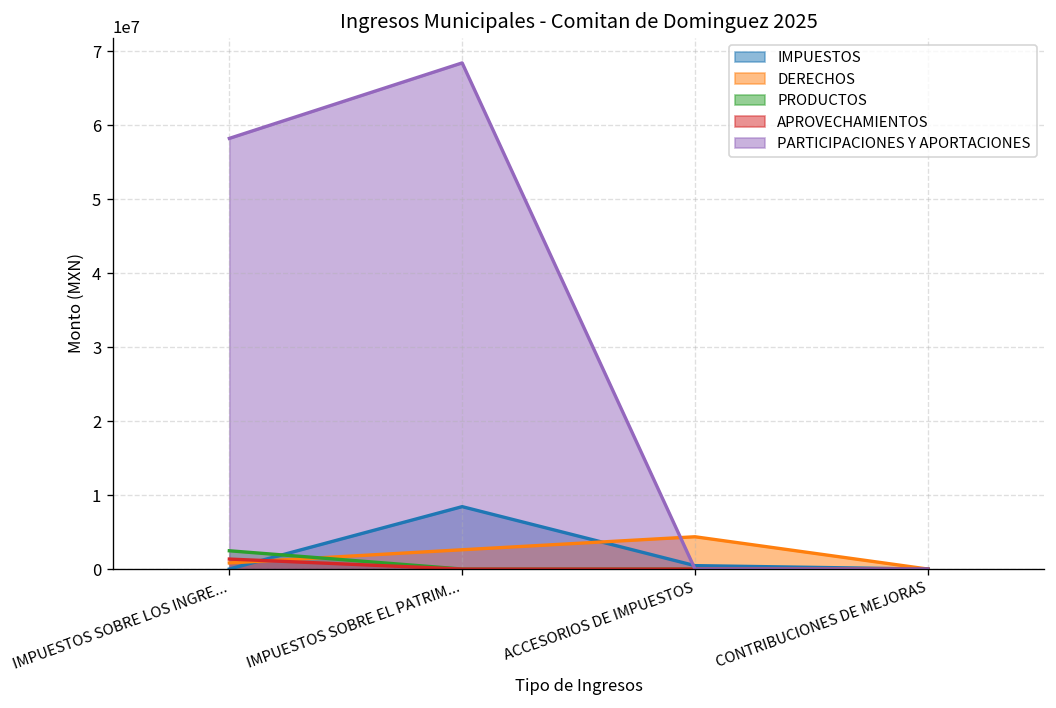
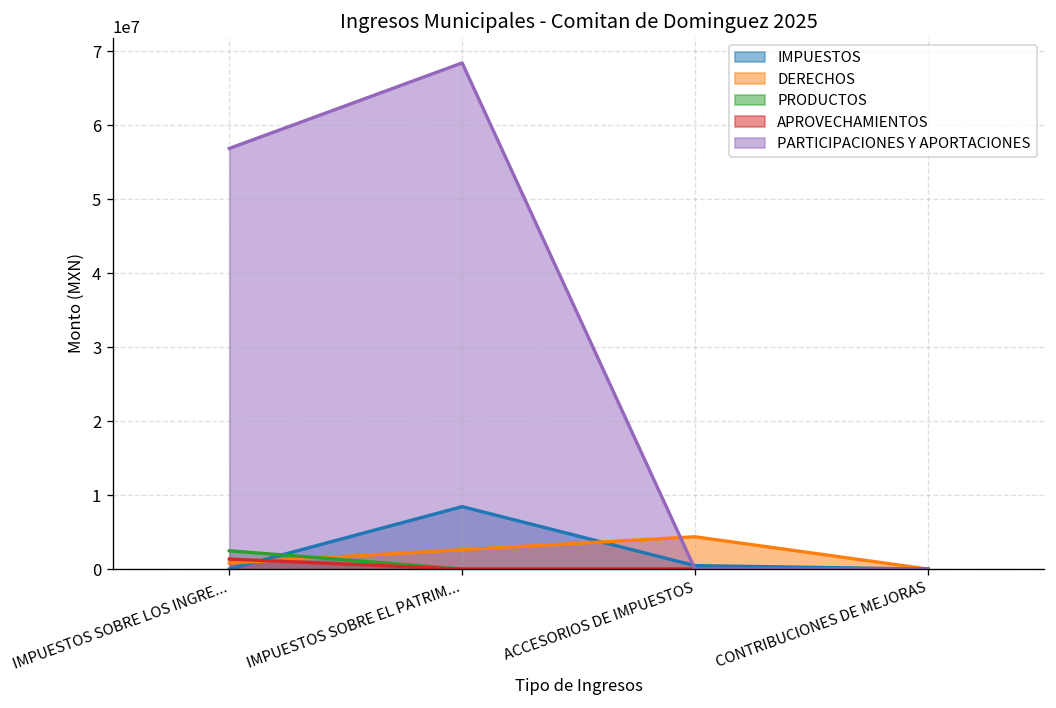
  {
    "IMPUESTOS": {
      "IMPUESTOS SOBRE LOS INGRE...": 0,
      "IMPUESTOS SOBRE EL PATRIM...": 8000000,
      "ACCESORIOS DE IMPUESTOS": 0
    },
    "DERECHOS": {
      "IMPUESTOS SOBRE LOS INGRE...": 1000000,
      "IMPUESTOS SOBRE EL PATRIM...": 3000000,
      "ACCESORIOS DE IMPUESTOS": 4000000
    },
    "PRODUCTOS": {
      "IMPUESTOS SOBRE LOS INGRE...": 2000000
    },
    "APROVECHAMIENTOS": {
      "IMPUESTOS SOBRE LOS INGRE...": 1000000
    },
    "PARTICIPACIONES Y APORTACIONES": {
-     "IMPUESTOS SOBRE LOS INGRE...": 58000000,
+     "IMPUESTOS SOBRE LOS INGRE...": 57000000,
      "IMPUESTOS SOBRE EL PATRIM...": 68000000
    }
  }
